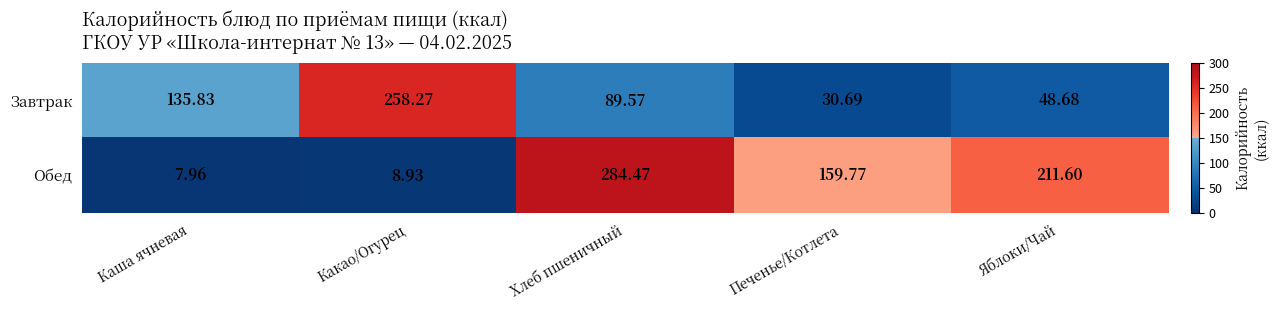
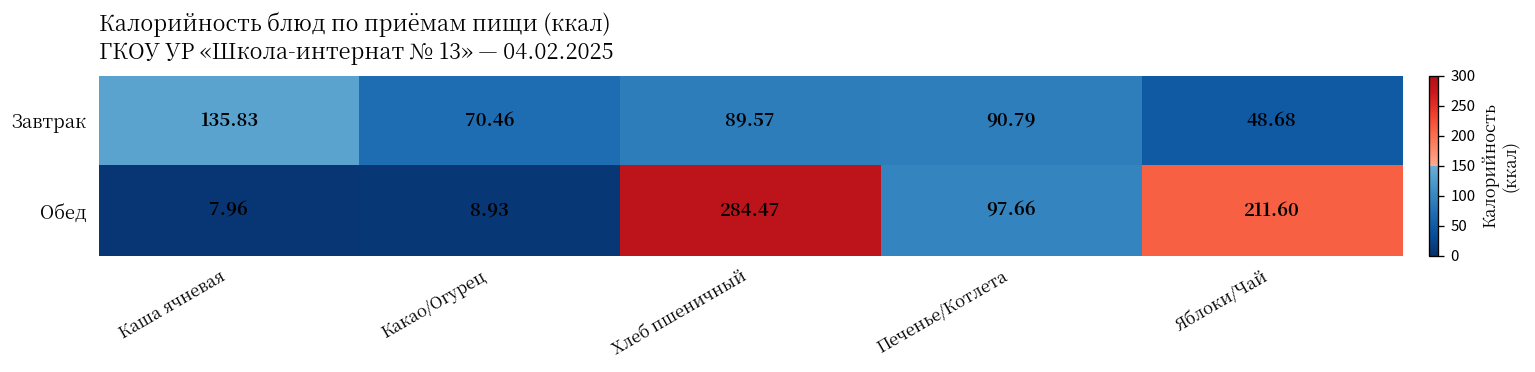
  {
    "Завтрак": {
      "Каша ячневая": 135.83,
-     "Какао/Огурец": 258.27,
+     "Какао/Огурец": 70.46,
      "Хлеб пшеничный": 89.57,
-     "Печенье/Котлета": 30.69,
+     "Печенье/Котлета": 90.79,
      "Яблоки/Чай": 48.68
    },
    "Обед": {
      "Каша ячневая": 7.96,
      "Какао/Огурец": 8.93,
      "Хлеб пшеничный": 284.47,
-     "Печенье/Котлета": 159.77,
+     "Печенье/Котлета": 97.66,
      "Яблоки/Чай": 211.60
    }
  }
